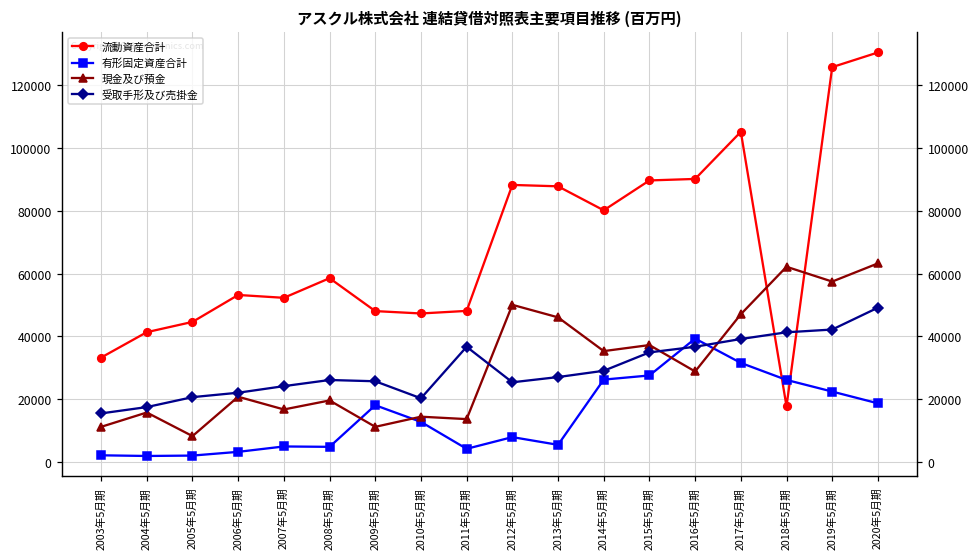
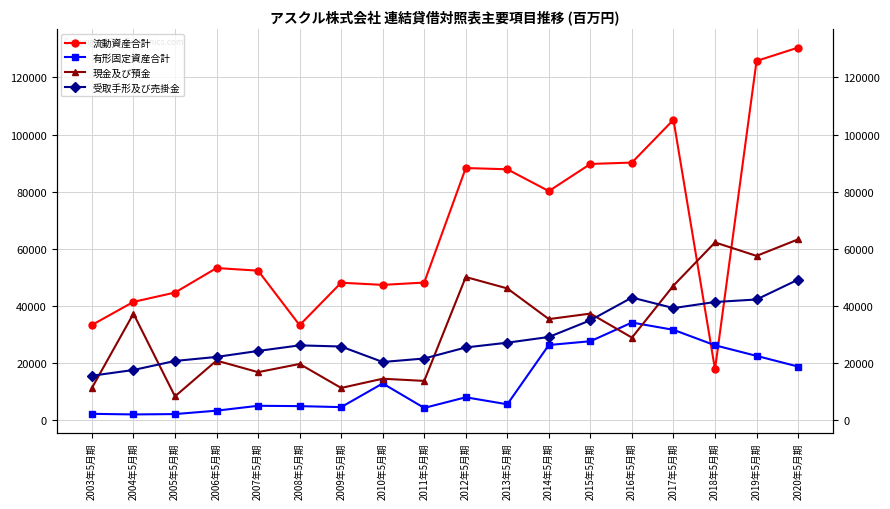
  {
    "流動資産合計": {
      "2003年5月期": 33000,
      "2004年5月期": 41000,
      "2005年5月期": 45000,
      "2006年5月期": 53000,
      "2007年5月期": 52000,
-     "2008年5月期": 59000,
+     "2008年5月期": 33000,
      "2009年5月期": 48000,
      "2010年5月期": 47000,
      "2011年5月期": 48000,
      "2012年5月期": 88000,
      "2013年5月期": 88000,
      "2014年5月期": 80000,
      "2015年5月期": 90000,
      "2016年5月期": 90000,
      "2017年5月期": 105000,
      "2018年5月期": 18000,
      "2019年5月期": 126000,
      "2020年5月期": 130000
    },
    "有形固定資産合計": {
      "2003年5月期": 2000,
      "2004年5月期": 2000,
      "2005年5月期": 2000,
      "2006年5月期": 3000,
      "2007年5月期": 5000,
      "2008年5月期": 5000,
-     "2009年5月期": 18000,
+     "2009年5月期": 4000,
      "2010年5月期": 13000,
      "2011年5月期": 4000,
      "2012年5月期": 8000,
      "2013年5月期": 5000,
      "2014年5月期": 26000,
      "2015年5月期": 28000,
-     "2016年5月期": 39000,
+     "2016年5月期": 34000,
      "2017年5月期": 32000,
      "2018年5月期": 26000,
      "2019年5月期": 22000,
      "2020年5月期": 19000
    },
    "現金及び預金": {
      "2003年5月期": 11000,
-     "2004年5月期": 16000,
+     "2004年5月期": 37000,
      "2005年5月期": 8000,
      "2006年5月期": 21000,
      "2007年5月期": 17000,
      "2008年5月期": 20000,
      "2009年5月期": 11000,
      "2010年5月期": 14000,
      "2011年5月期": 14000,
      "2012年5月期": 50000,
      "2013年5月期": 46000,
      "2014年5月期": 35000,
      "2015年5月期": 37000,
      "2016年5月期": 29000,
      "2017年5月期": 47000,
      "2018年5月期": 62000,
      "2019年5月期": 57000,
      "2020年5月期": 63000
    },
    "受取手形及び売掛金": {
      "2003年5月期": 15000,
      "2004年5月期": 17000,
      "2005年5月期": 21000,
      "2006年5月期": 22000,
      "2007年5月期": 24000,
      "2008年5月期": 26000,
      "2009年5月期": 26000,
      "2010年5月期": 20000,
-     "2011年5月期": 37000,
+     "2011年5月期": 22000,
      "2012年5月期": 25000,
      "2013年5月期": 27000,
      "2014年5月期": 29000,
      "2015年5月期": 35000,
-     "2016年5月期": 37000,
+     "2016年5月期": 43000,
      "2017年5月期": 39000,
      "2018年5月期": 41000,
      "2019年5月期": 42000,
      "2020年5月期": 49000
    }
  }
